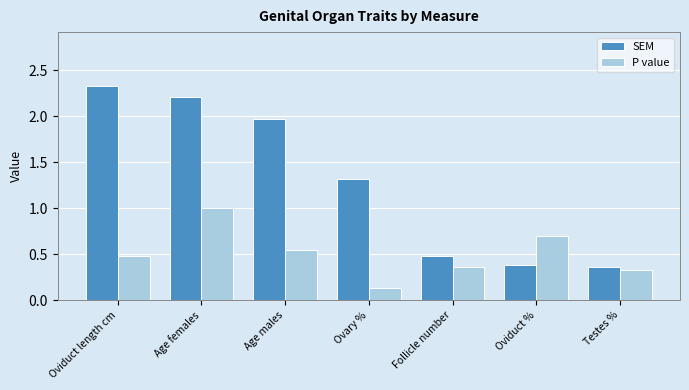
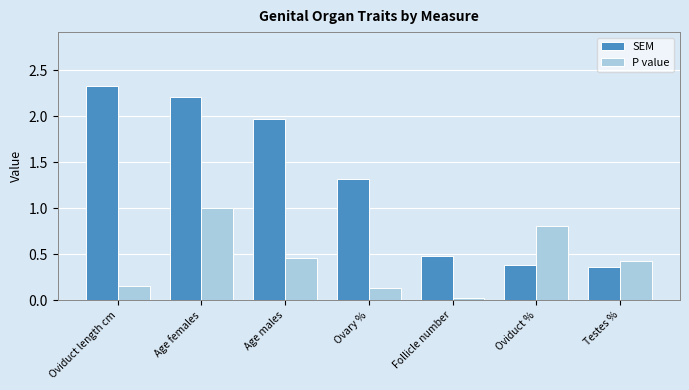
  {
    "SEM": {
      "Oviduct length cm": 2.3,
      "Age females": 2.2,
      "Age males": 2.0,
      "Ovary %": 1.3,
      "Follicle number": 0.5,
      "Oviduct %": 0.4,
      "Testes %": 0.4
    },
    "P value": {
-     "Oviduct length cm": 0.5,
+     "Oviduct length cm": 0.2,
      "Age females": 1.0,
-     "Age males": 0.55,
+     "Age males": 0.46,
      "Ovary %": 0.1,
-     "Follicle number": 0.4,
-     "Oviduct %": 0.7,
-     "Testes %": 0.3
+     "Follicle number": 0.0,
+     "Oviduct %": 0.8,
+     "Testes %": 0.4
    }
  }
